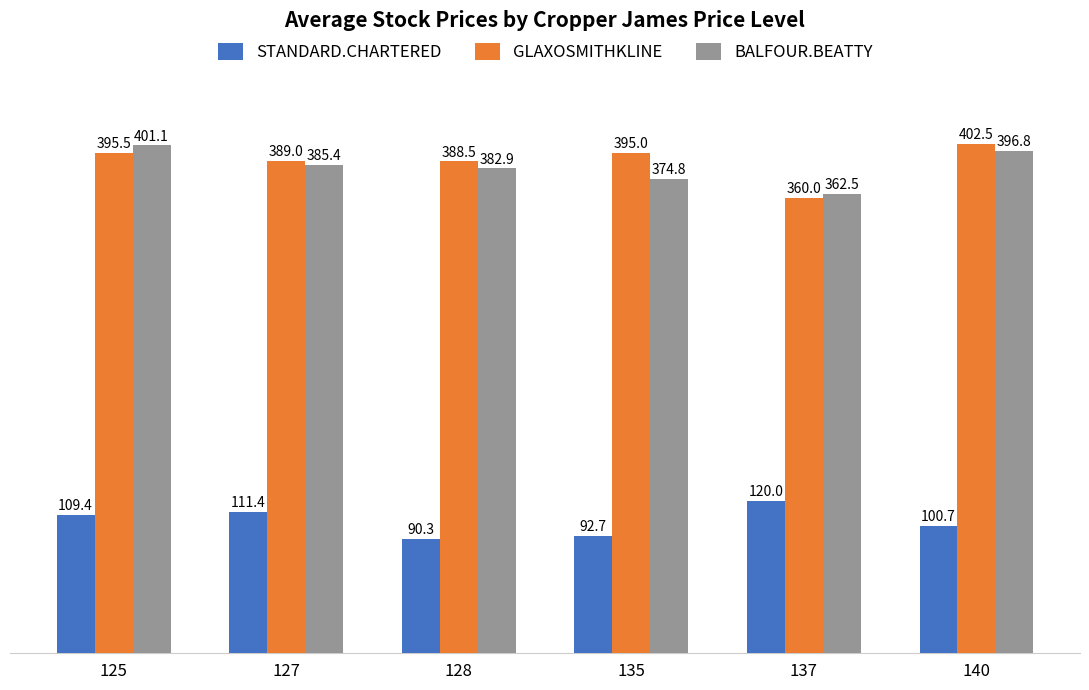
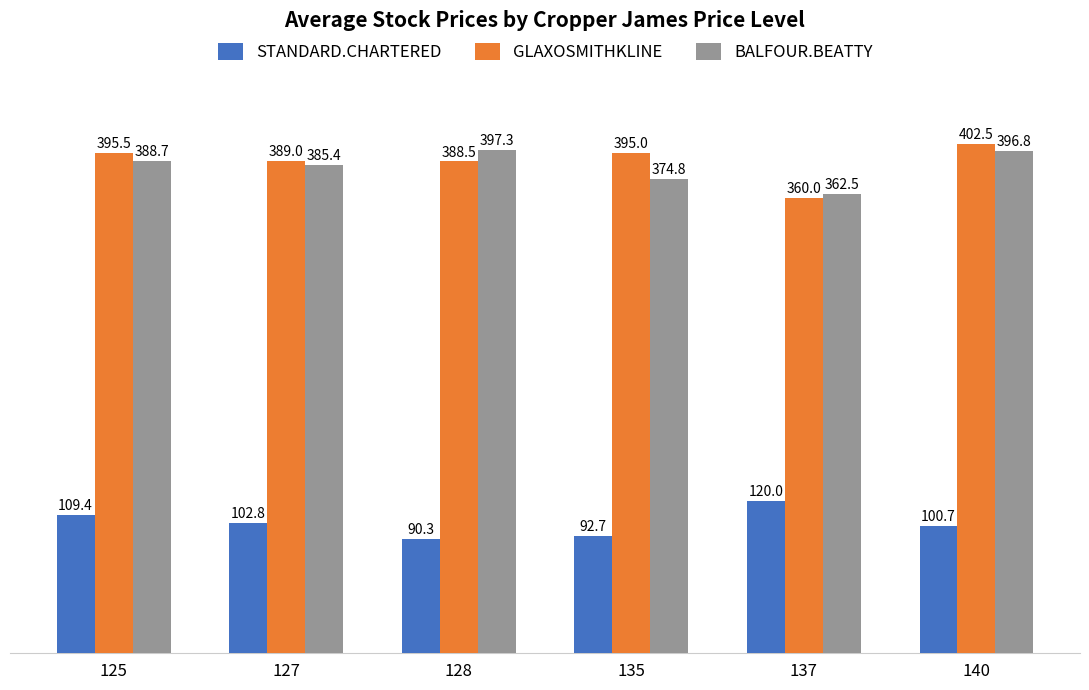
  {
    "STANDARD.CHARTERED": {
      "125": 109.4,
-     "127": 111.4,
+     "127": 102.8,
      "128": 90.3,
      "135": 92.7,
      "137": 120.0,
      "140": 100.7
    },
    "GLAXOSMITHKLINE": {
      "125": 395.5,
      "127": 389.0,
      "128": 388.5,
      "135": 395.0,
      "137": 360.0,
      "140": 402.5
    },
    "BALFOUR.BEATTY": {
-     "125": 401.1,
+     "125": 388.7,
      "127": 385.4,
-     "128": 382.9,
+     "128": 397.3,
      "135": 374.8,
      "137": 362.5,
      "140": 396.8
    }
  }
